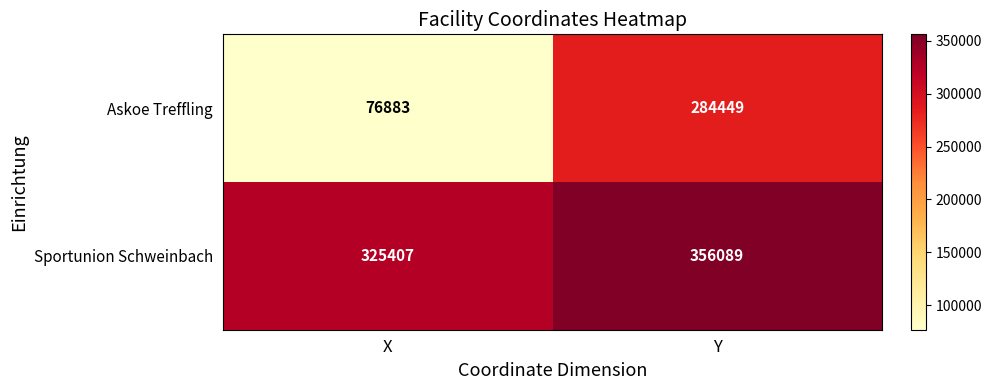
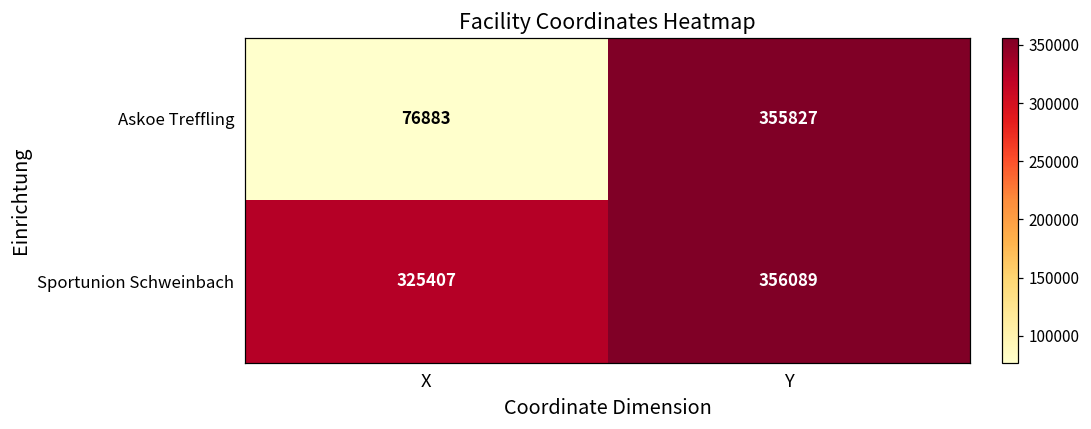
  {
    "Askoe Treffling": {
      "X": 76883,
-     "Y": 284449
+     "Y": 355827
    },
    "Sportunion Schweinbach": {
      "X": 325407,
      "Y": 356089
    }
  }
